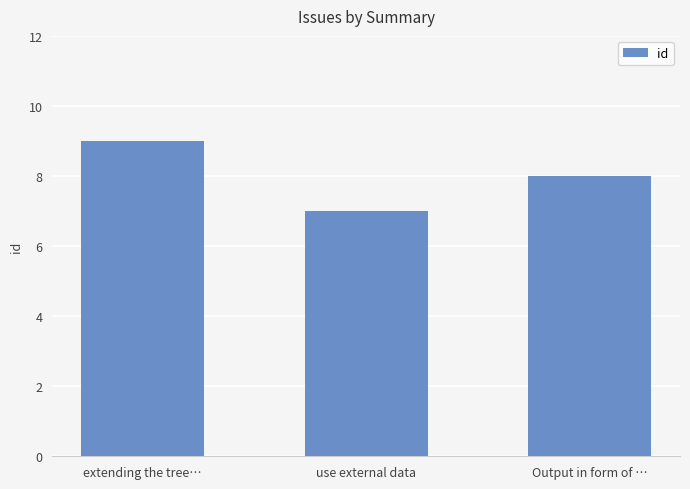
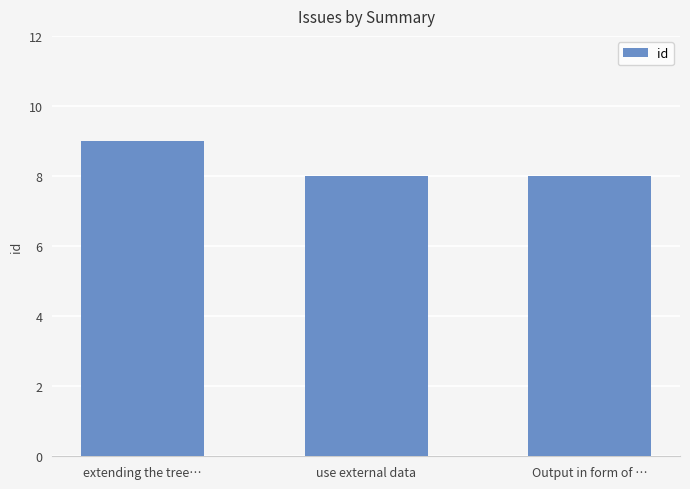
  {
    "extending the tree…": 9,
-   "use external data": 7,
+   "use external data": 8,
    "Output in form of …": 8
  }
